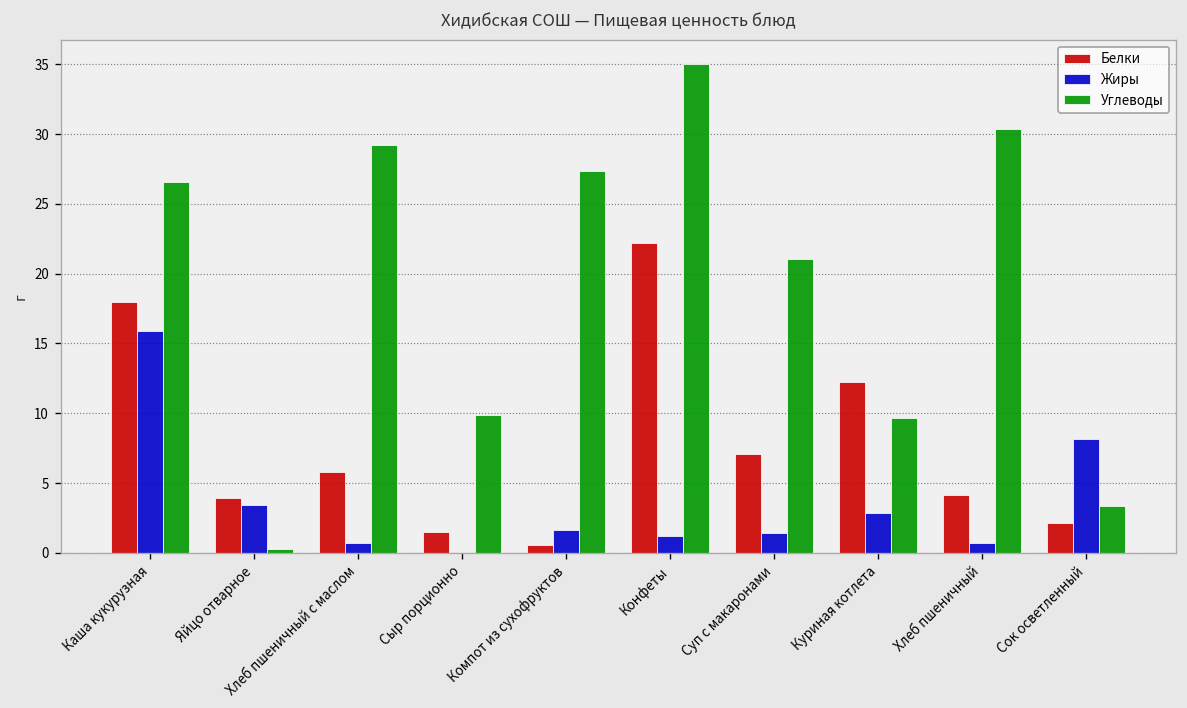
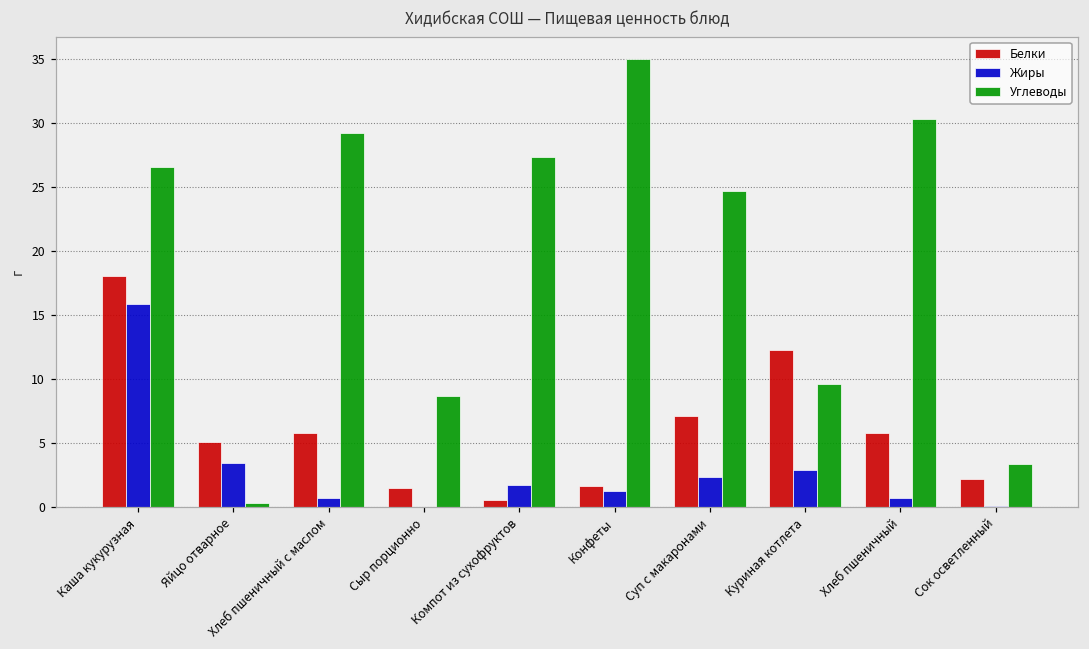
  {
    "Белки": {
      "Каша кукурузная": 18.0,
-     "Яйцо отварное": 3.9,
+     "Яйцо отварное": 5.1,
      "Хлеб пшеничный с маслом": 5.8,
      "Сыр порционно": 1.5,
      "Компот из сухофруктов": 0.6,
-     "Конфеты": 22.2,
+     "Конфеты": 1.6,
      "Суп с макаронами": 7.1,
      "Куриная котлета": 12.3,
-     "Хлеб пшеничный": 4.1,
+     "Хлеб пшеничный": 5.8,
      "Сок осветленный": 2.2
    },
    "Жиры": {
      "Каша кукурузная": 15.9,
      "Яйцо отварное": 3.4,
      "Хлеб пшеничный с маслом": 0.7,
      "Сыр порционно": 0.0,
      "Компот из сухофруктов": 1.7,
      "Конфеты": 1.2,
-     "Суп с макаронами": 1.5,
+     "Суп с макаронами": 2.3,
      "Куриная котлета": 2.9,
      "Хлеб пшеничный": 0.7,
-     "Сок осветленный": 8.2
+     "Сок осветленный": 0.1
    },
    "Углеводы": {
      "Каша кукурузная": 26.6,
      "Яйцо отварное": 0.3,
      "Хлеб пшеничный с маслом": 29.2,
-     "Сыр порционно": 9.9,
+     "Сыр порционно": 8.6,
      "Компот из сухофруктов": 27.4,
      "Конфеты": 35.0,
-     "Суп с макаронами": 21.0,
+     "Суп с макаронами": 24.7,
      "Куриная котлета": 9.6,
      "Хлеб пшеничный": 30.3,
      "Сок осветленный": 3.4
    }
  }
